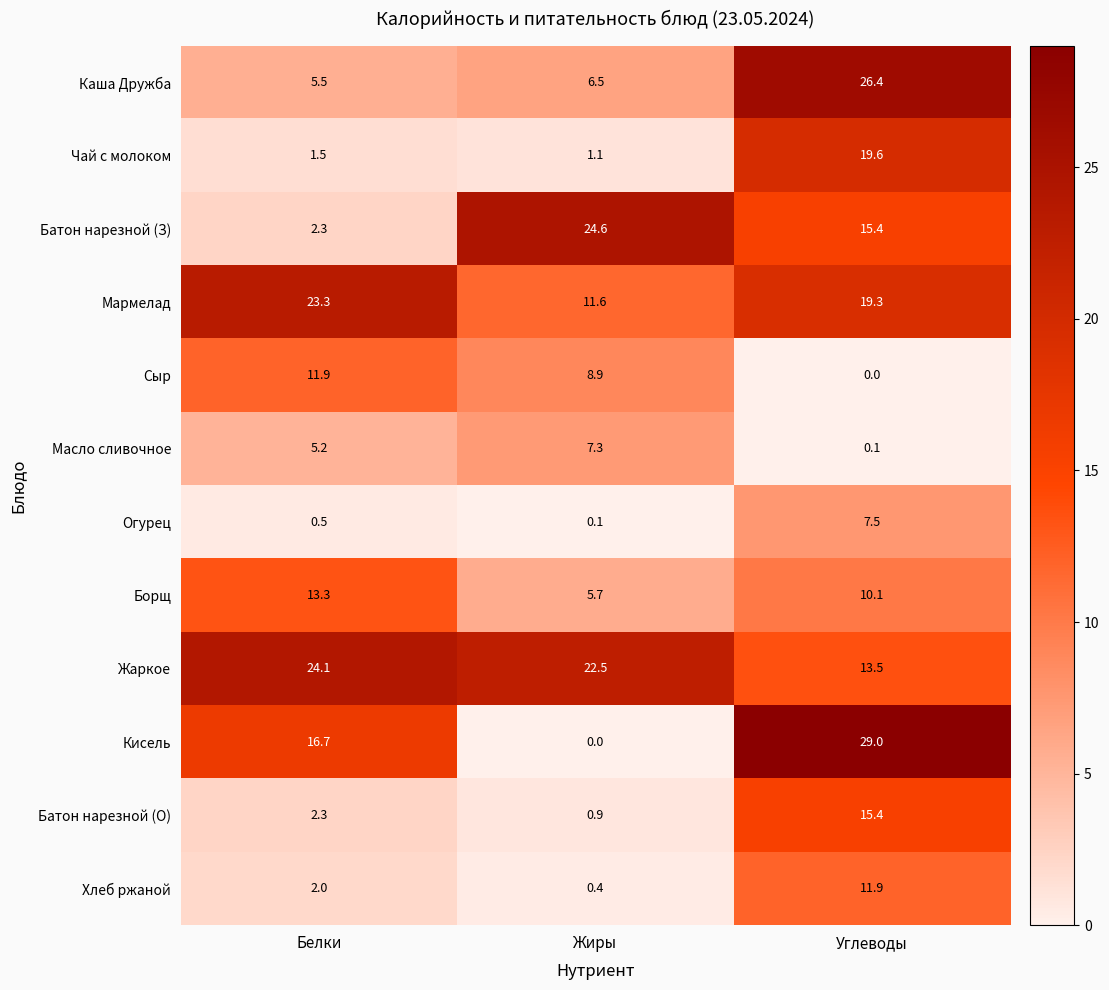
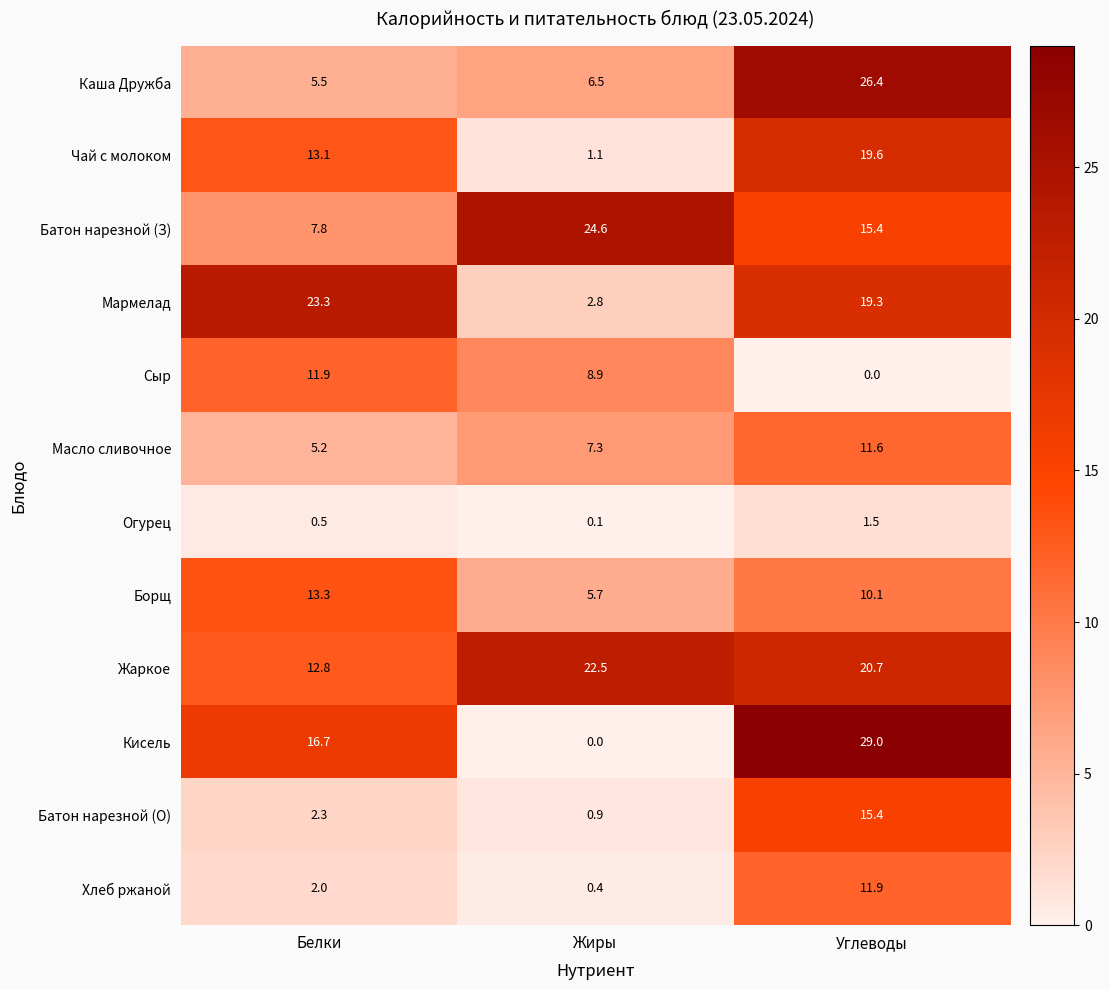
  {
    "Каша Дружба": {
      "Белки": 5.5,
      "Жиры": 6.5,
      "Углеводы": 26.4
    },
    "Чай с молоком": {
-     "Белки": 1.5,
+     "Белки": 13.1,
      "Жиры": 1.1,
      "Углеводы": 19.6
    },
    "Батон нарезной (З)": {
-     "Белки": 2.3,
+     "Белки": 7.8,
      "Жиры": 24.6,
      "Углеводы": 15.4
    },
    "Мармелад": {
      "Белки": 23.3,
-     "Жиры": 11.6,
+     "Жиры": 2.8,
      "Углеводы": 19.3
    },
    "Сыр": {
      "Белки": 11.9,
      "Жиры": 8.9,
      "Углеводы": 0.0
    },
    "Масло сливочное": {
      "Белки": 5.2,
      "Жиры": 7.3,
-     "Углеводы": 0.1
+     "Углеводы": 11.6
    },
    "Огурец": {
      "Белки": 0.5,
      "Жиры": 0.1,
-     "Углеводы": 7.5
+     "Углеводы": 1.5
    },
    "Борщ": {
      "Белки": 13.3,
      "Жиры": 5.7,
      "Углеводы": 10.1
    },
    "Жаркое": {
-     "Белки": 24.1,
+     "Белки": 12.8,
      "Жиры": 22.5,
-     "Углеводы": 13.5
+     "Углеводы": 20.7
    },
    "Кисель": {
      "Белки": 16.7,
      "Жиры": 0.0,
      "Углеводы": 29.0
    },
    "Батон нарезной (О)": {
      "Белки": 2.3,
      "Жиры": 0.9,
      "Углеводы": 15.4
    },
    "Хлеб ржаной": {
      "Белки": 2.0,
      "Жиры": 0.4,
      "Углеводы": 11.9
    }
  }
